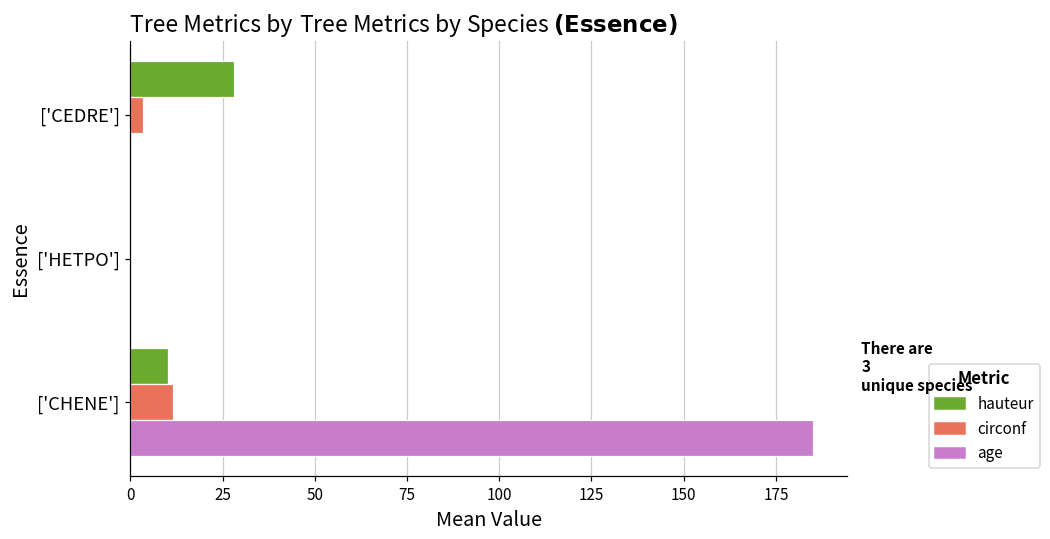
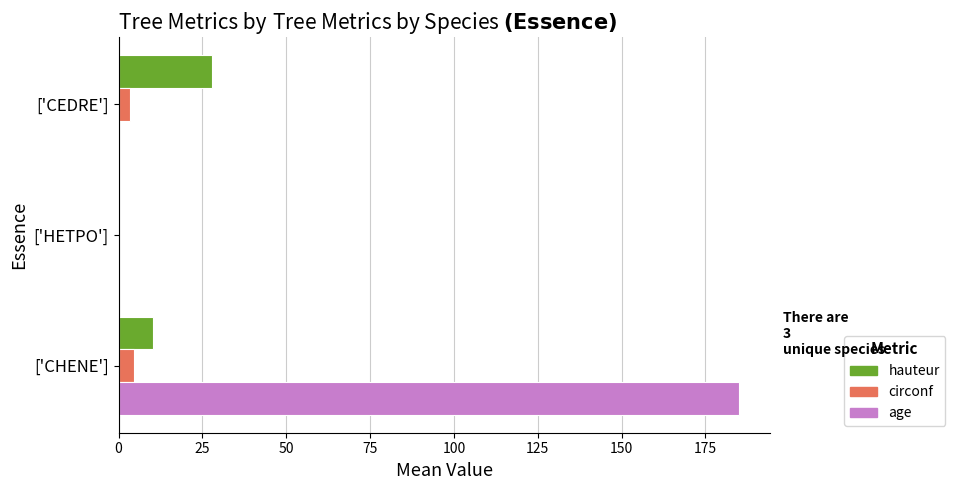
  {
    "hauteur": {
      "['CEDRE']": 28,
      "['HETPO']": 0,
      "['CHENE']": 10
    },
    "circonf": {
      "['CEDRE']": 3,
      "['HETPO']": 0,
-     "['CHENE']": 12
+     "['CHENE']": 5
    },
    "age": {
      "['CEDRE']": 0,
      "['HETPO']": 0,
      "['CHENE']": 185
    }
  }
